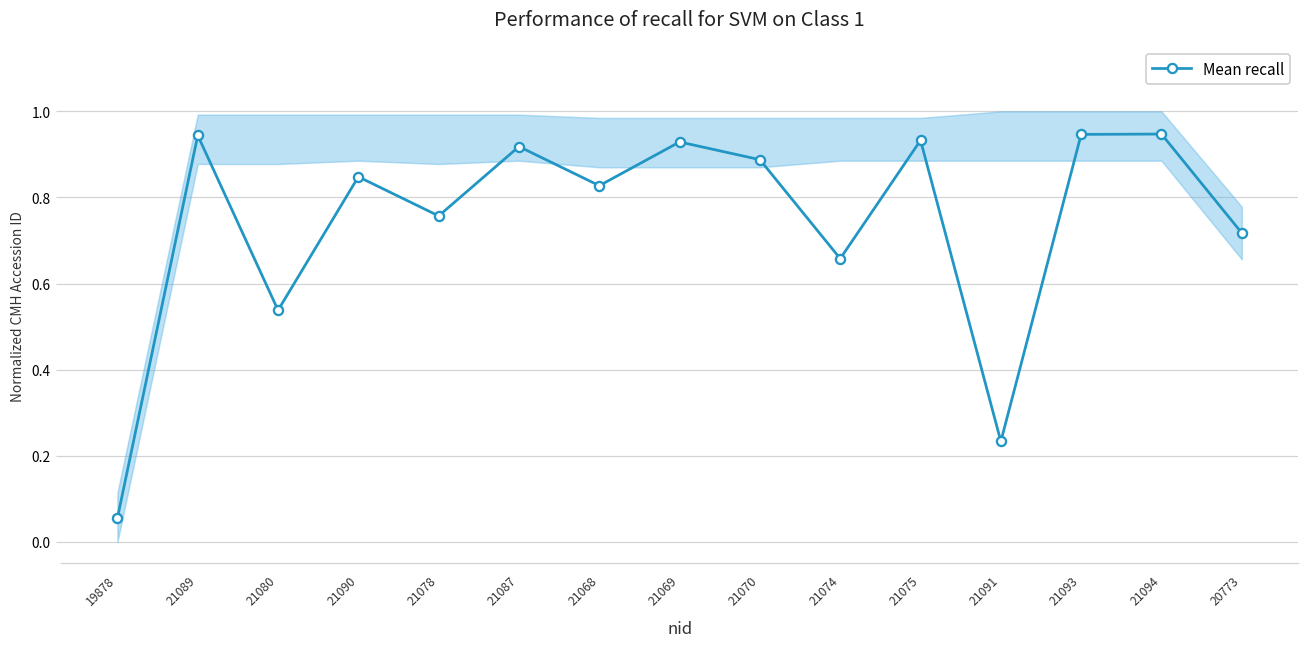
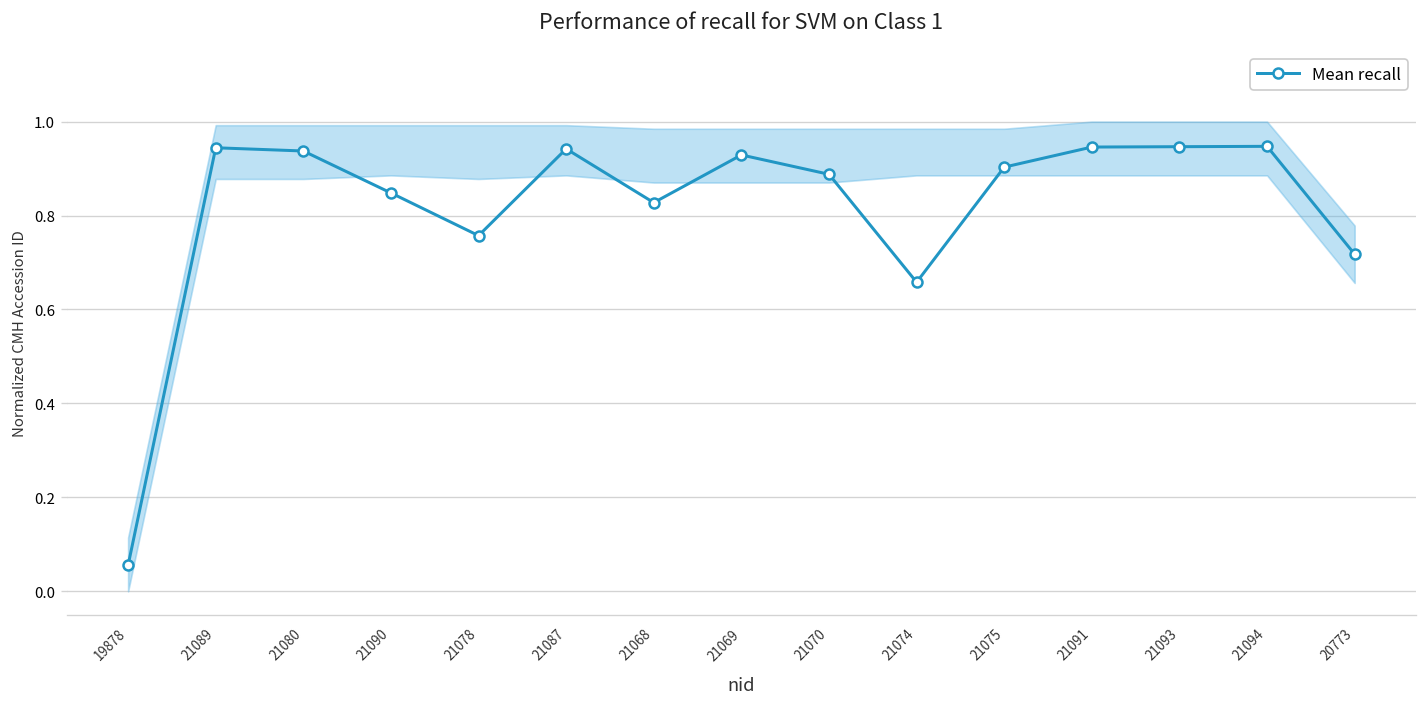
  {
    "Mean recall": {
      "19878": 0.06,
      "21089": 0.94,
-     "21080": 0.54,
+     "21080": 0.94,
      "21090": 0.85,
      "21078": 0.76,
-     "21087": 0.92,
+     "21087": 0.94,
      "21068": 0.83,
      "21069": 0.93,
      "21070": 0.89,
      "21074": 0.66,
-     "21075": 0.93,
-     "21091": 0.23,
+     "21075": 0.90,
+     "21091": 0.95,
      "21093": 0.95,
      "21094": 0.95,
      "20773": 0.72
    }
  }
